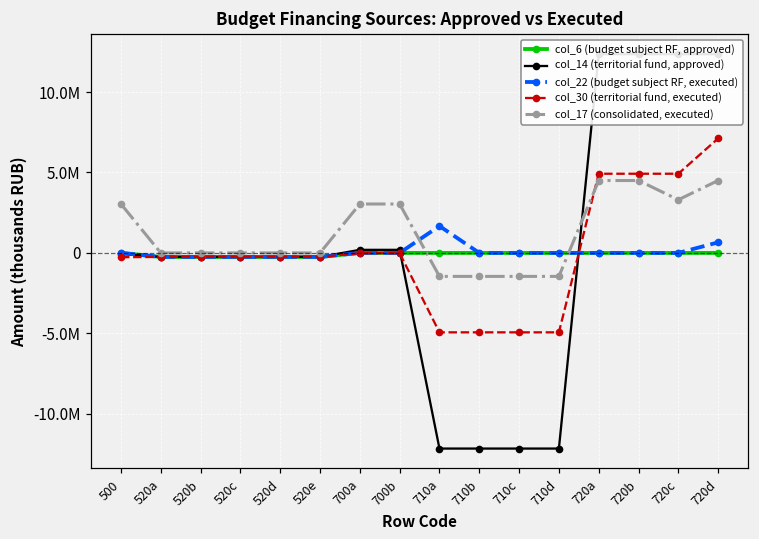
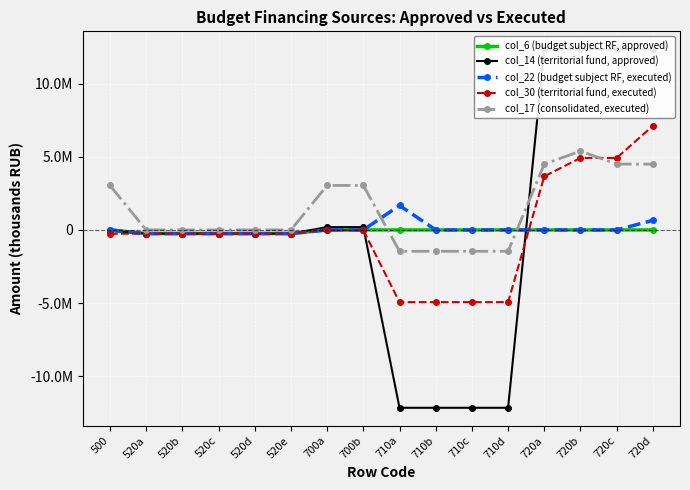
  {
    "col_6 (budget subject RF, approved)": {
      "710a": 0,
      "720d": 0
    },
    "col_14 (territorial fund, approved)": {
      "700a": 200000,
      "700b": 200000,
      "710a": -12200000,
      "710b": -12200000,
      "710c": -12200000,
      "710d": -12200000
    },
    "col_22 (budget subject RF, executed)": {
      "710a": 1700000,
      "720d": 700000
    },
    "col_30 (territorial fund, executed)": {
      "500": -300000,
      "710a": -4900000,
      "710b": -4900000,
      "710c": -4900000,
      "710d": -4900000,
-     "720a": 4900000,
+     "720a": 3700000,
      "720b": 4900000,
      "720c": 4900000,
      "720d": 7100000
    },
    "col_17 (consolidated, executed)": {
      "500": 3000000,
      "520a": 0,
      "520b": 0,
      "520c": 0,
      "520d": 0,
      "520e": 0,
      "700a": 3000000,
      "700b": 3000000,
      "710a": -1500000,
      "710b": -1500000,
      "710c": -1500000,
      "710d": -1500000,
      "720a": 4500000,
-     "720b": 4500000,
-     "720c": 3300000,
+     "720b": 5400000,
+     "720c": 4500000,
      "720d": 4500000
    }
  }
